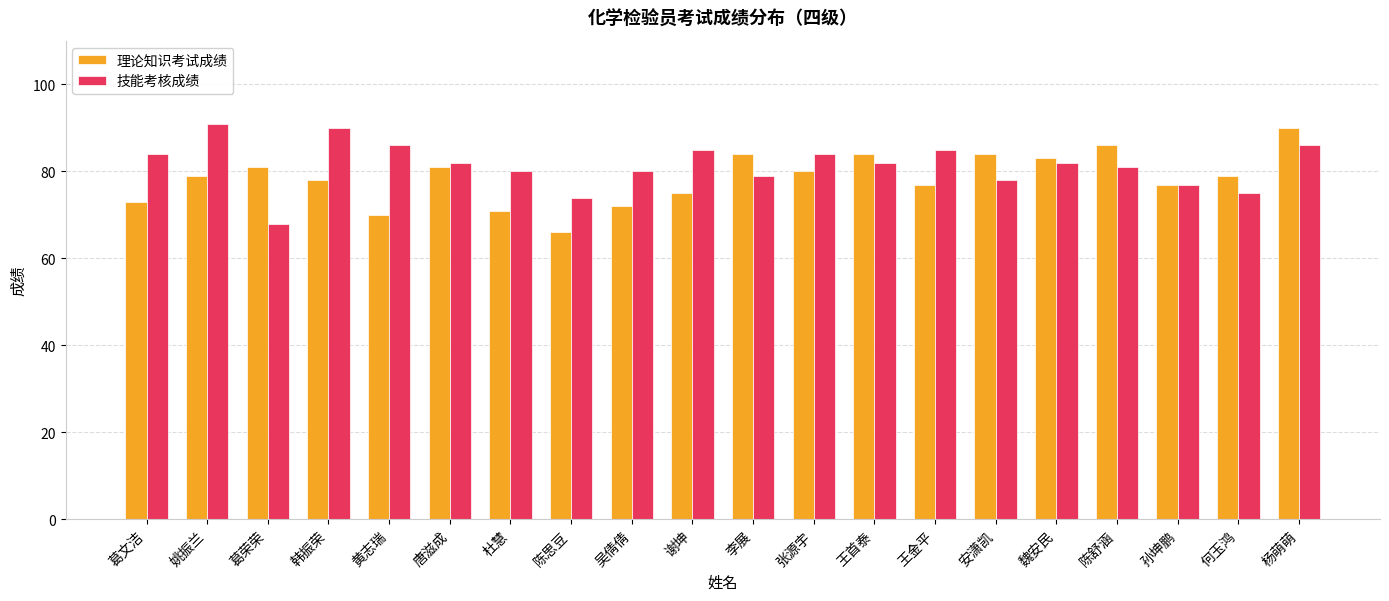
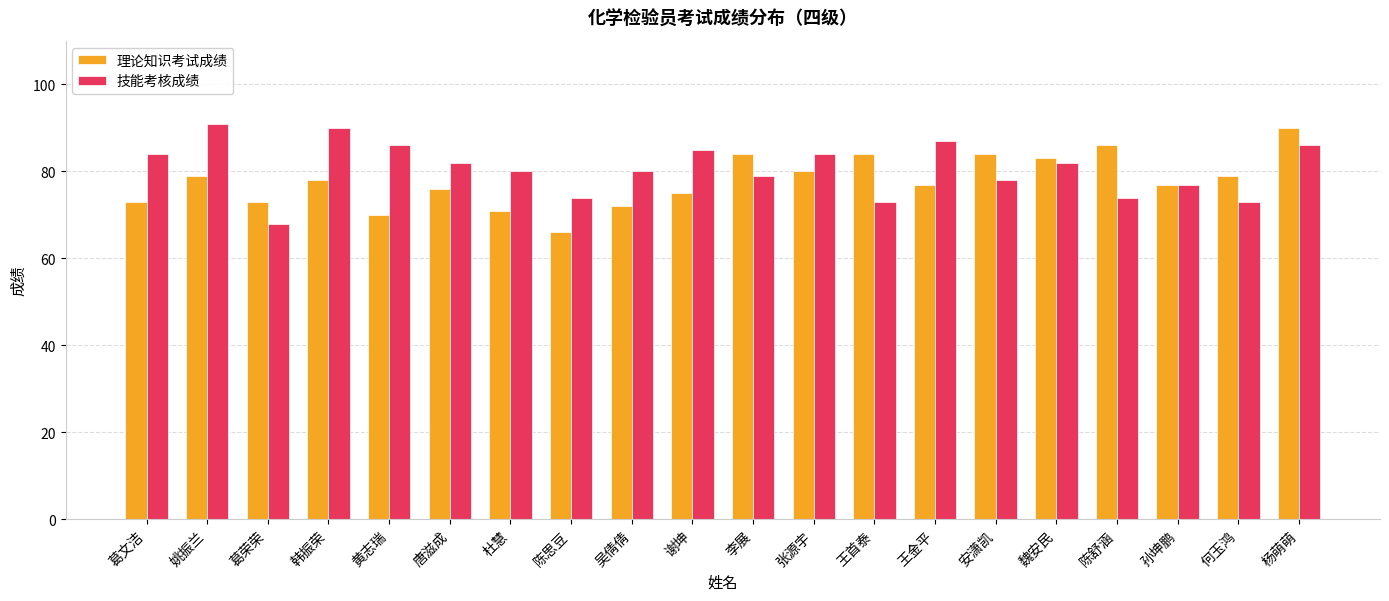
  {
    "理论知识考试成绩": {
      "葛文洁": 73,
      "姚振兰": 79,
-     "葛荣荣": 81,
+     "葛荣荣": 73,
      "韩振荣": 78,
      "黄志瑞": 70,
-     "唐滋成": 81,
+     "唐滋成": 76,
      "杜慧": 71,
      "陈思豆": 66,
      "吴倩倩": 72,
      "谢坤": 75,
      "李展": 84,
      "张源宇": 80,
      "王首泰": 84,
      "王金平": 77,
      "安潇凯": 84,
      "魏安民": 83,
      "陈舒涵": 86,
      "孙坤鹏": 77,
      "何玉鸿": 79,
      "杨萌萌": 90
    },
    "技能考核成绩": {
      "葛文洁": 84,
      "姚振兰": 91,
      "葛荣荣": 68,
      "韩振荣": 90,
      "黄志瑞": 86,
      "唐滋成": 82,
      "杜慧": 80,
      "陈思豆": 74,
      "吴倩倩": 80,
      "谢坤": 85,
      "李展": 79,
      "张源宇": 84,
-     "王首泰": 82,
-     "王金平": 85,
+     "王首泰": 73,
+     "王金平": 87,
      "安潇凯": 78,
      "魏安民": 82,
-     "陈舒涵": 81,
+     "陈舒涵": 74,
      "孙坤鹏": 77,
-     "何玉鸿": 75,
+     "何玉鸿": 73,
      "杨萌萌": 86
    }
  }
